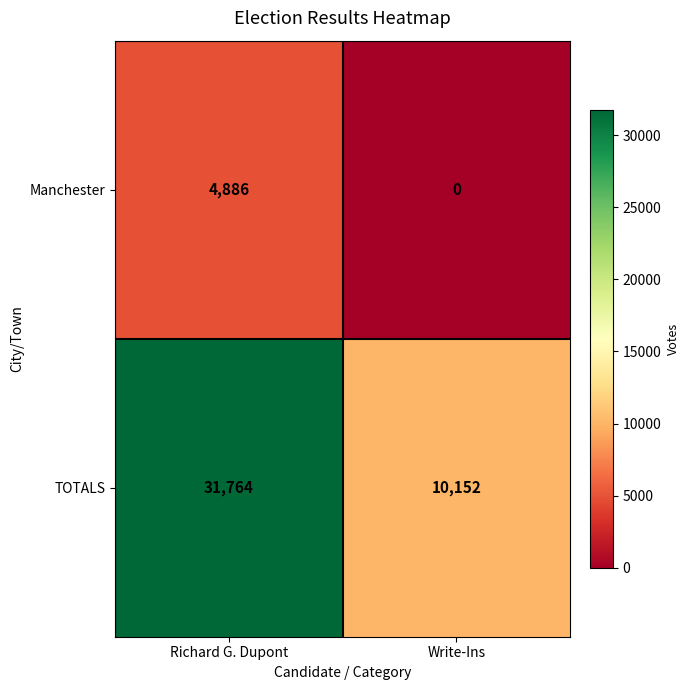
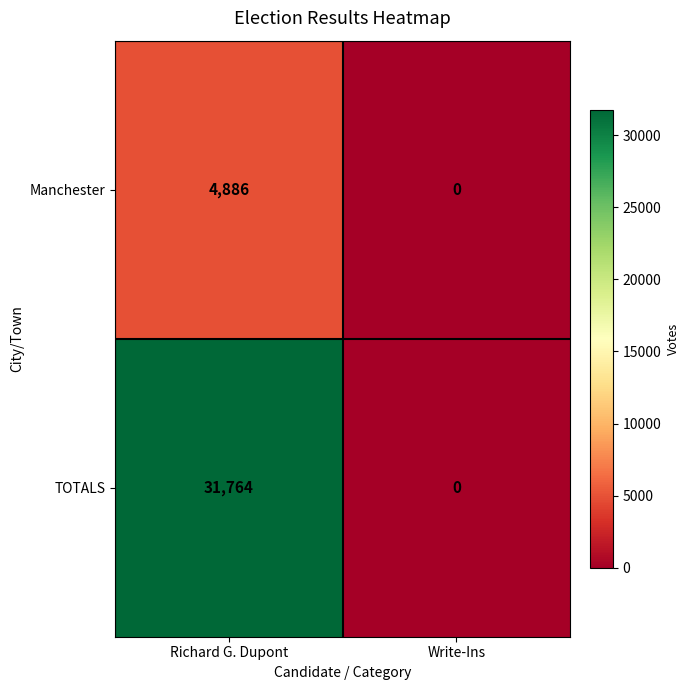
  {
    "Manchester": {
      "Richard G. Dupont": "4,886",
      "Write-Ins": "0"
    },
    "TOTALS": {
      "Richard G. Dupont": "31,764",
-     "Write-Ins": "10,152"
+     "Write-Ins": "0"
    }
  }
